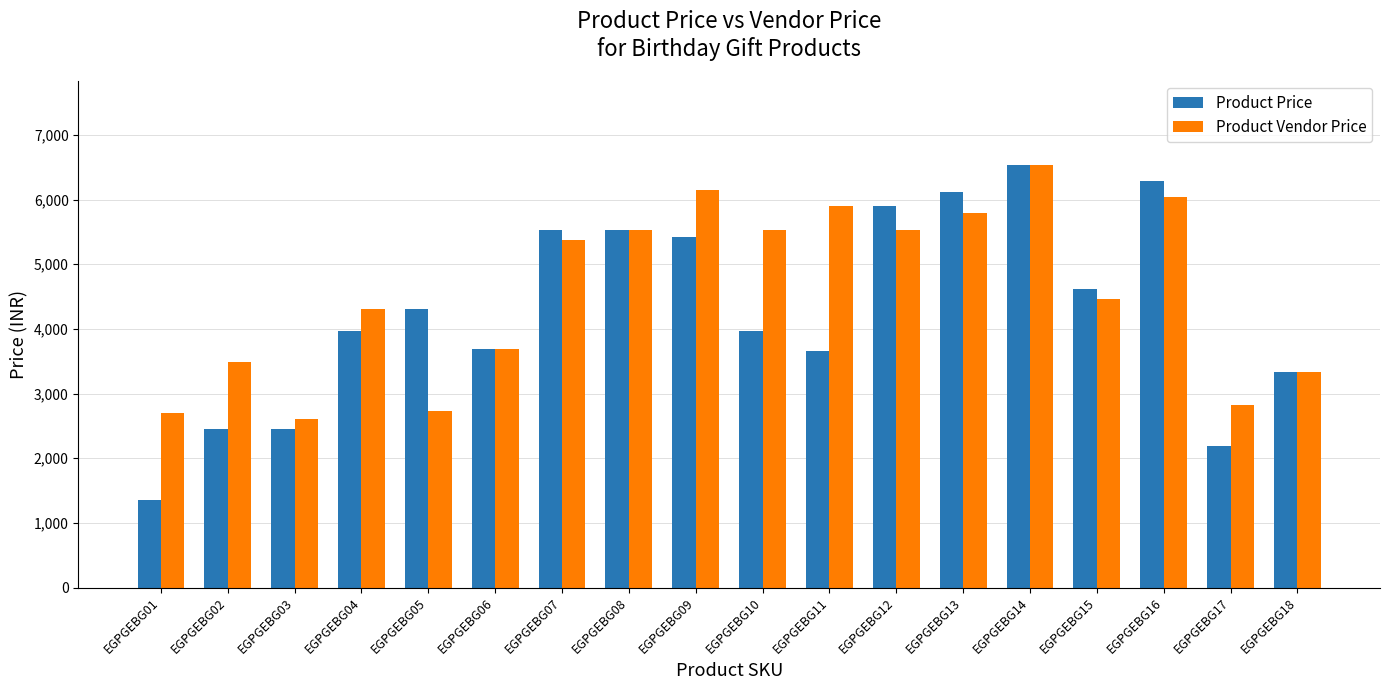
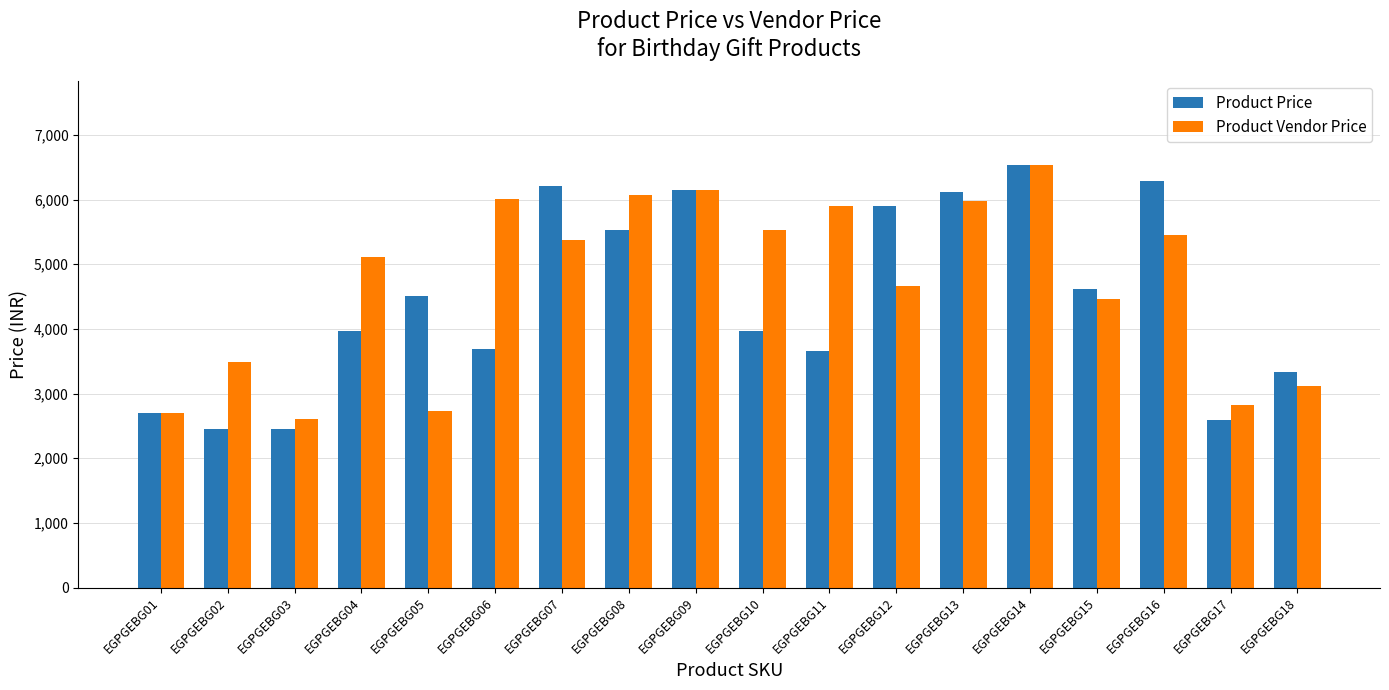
  {
    "Product Price": {
-     "EGPGEBG01": "1,400",
+     "EGPGEBG01": "2,700",
      "EGPGEBG02": "2,500",
      "EGPGEBG03": "2,500",
      "EGPGEBG04": "4,000",
-     "EGPGEBG05": "4,300",
+     "EGPGEBG05": "4,500",
      "EGPGEBG06": "3,700",
-     "EGPGEBG07": "5,500",
+     "EGPGEBG07": "6,200",
      "EGPGEBG08": "5,500",
-     "EGPGEBG09": "5,400",
+     "EGPGEBG09": "6,200",
      "EGPGEBG10": "4,000",
      "EGPGEBG11": "3,700",
      "EGPGEBG12": "5,900",
      "EGPGEBG13": "6,100",
      "EGPGEBG14": "6,500",
      "EGPGEBG15": "4,600",
      "EGPGEBG16": "6,300",
-     "EGPGEBG17": "2,200",
+     "EGPGEBG17": "2,600",
      "EGPGEBG18": "3,300"
    },
    "Product Vendor Price": {
      "EGPGEBG01": "2,700",
      "EGPGEBG02": "3,500",
      "EGPGEBG03": "2,600",
-     "EGPGEBG04": "4,300",
+     "EGPGEBG04": "5,100",
      "EGPGEBG05": "2,700",
-     "EGPGEBG06": "3,700",
+     "EGPGEBG06": "6,000",
      "EGPGEBG07": "5,400",
-     "EGPGEBG08": "5,500",
+     "EGPGEBG08": "6,100",
      "EGPGEBG09": "6,200",
      "EGPGEBG10": "5,500",
      "EGPGEBG11": "5,900",
-     "EGPGEBG12": "5,500",
-     "EGPGEBG13": "5,800",
+     "EGPGEBG12": "4,700",
+     "EGPGEBG13": "6,000",
      "EGPGEBG14": "6,500",
      "EGPGEBG15": "4,500",
-     "EGPGEBG16": "6,000",
+     "EGPGEBG16": "5,400",
      "EGPGEBG17": "2,800",
-     "EGPGEBG18": "3,300"
+     "EGPGEBG18": "3,100"
    }
  }
